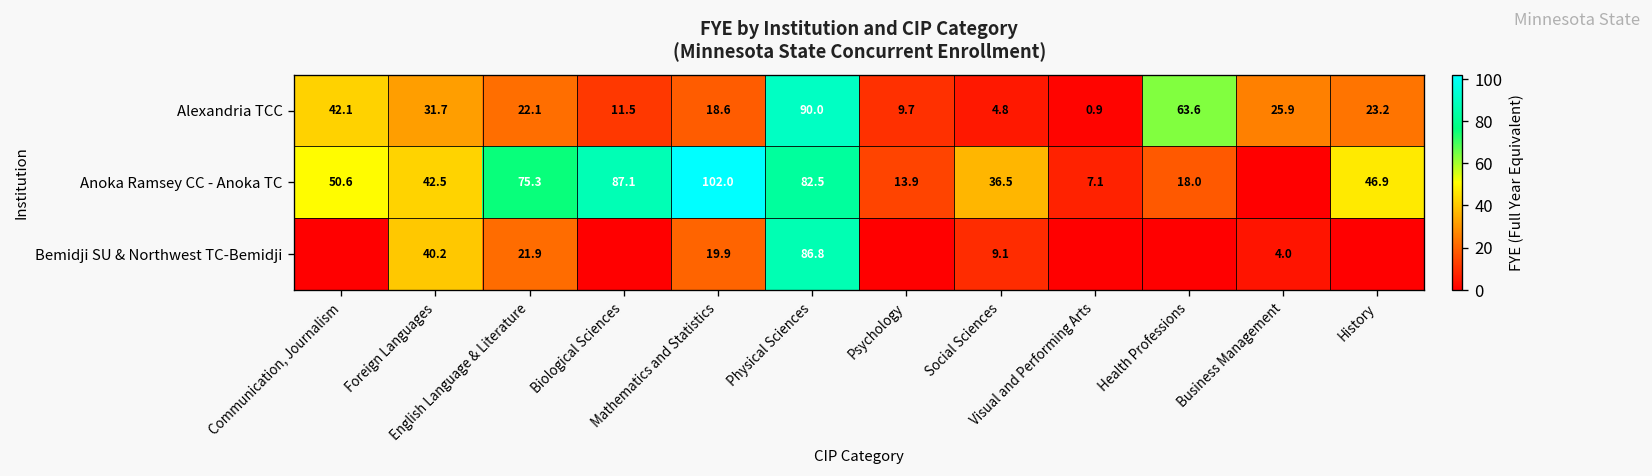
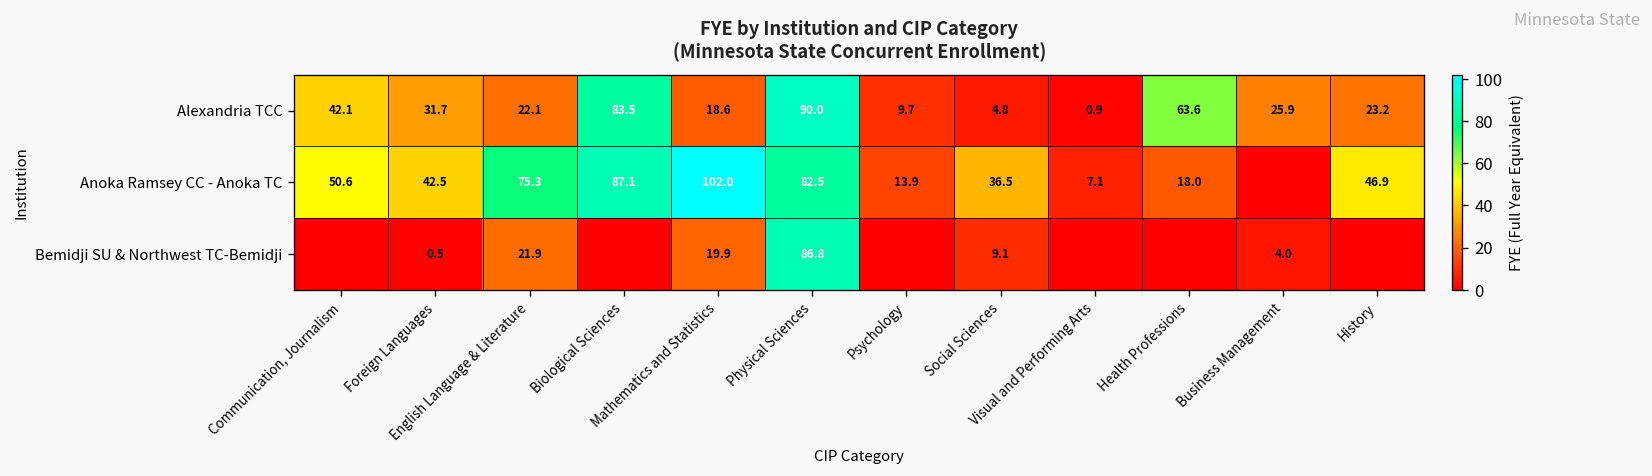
  {
    "Alexandria TCC": {
      "Communication, Journalism": 42.1,
      "Foreign Languages": 31.7,
      "English Language & Literature": 22.1,
-     "Biological Sciences": 11.5,
+     "Biological Sciences": 83.5,
      "Mathematics and Statistics": 18.6,
      "Physical Sciences": 90.0,
      "Psychology": 9.7,
      "Social Sciences": 4.8,
      "Visual and Performing Arts": 0.9,
      "Health Professions": 63.6,
      "Business Management": 25.9,
      "History": 23.2
    },
    "Anoka Ramsey CC - Anoka TC": {
      "Communication, Journalism": 50.6,
      "Foreign Languages": 42.5,
      "English Language & Literature": 75.3,
      "Biological Sciences": 87.1,
      "Mathematics and Statistics": 102.0,
      "Physical Sciences": 82.5,
      "Psychology": 13.9,
      "Social Sciences": 36.5,
      "Visual and Performing Arts": 7.1,
      "Health Professions": 18.0,
      "History": 46.9
    },
    "Bemidji SU & Northwest TC-Bemidji": {
-     "Foreign Languages": 40.2,
+     "Foreign Languages": 0.5,
      "English Language & Literature": 21.9,
      "Mathematics and Statistics": 19.9,
      "Physical Sciences": 86.8,
      "Social Sciences": 9.1,
      "Business Management": 4.0
    }
  }
